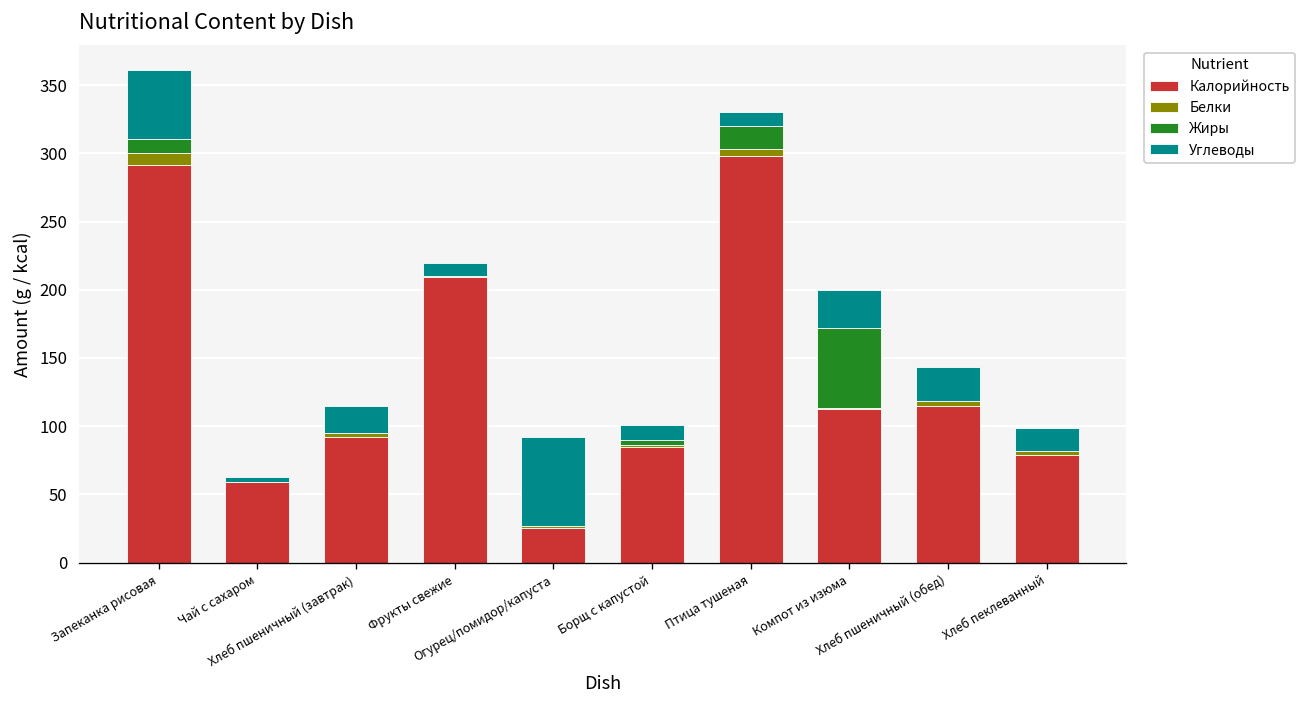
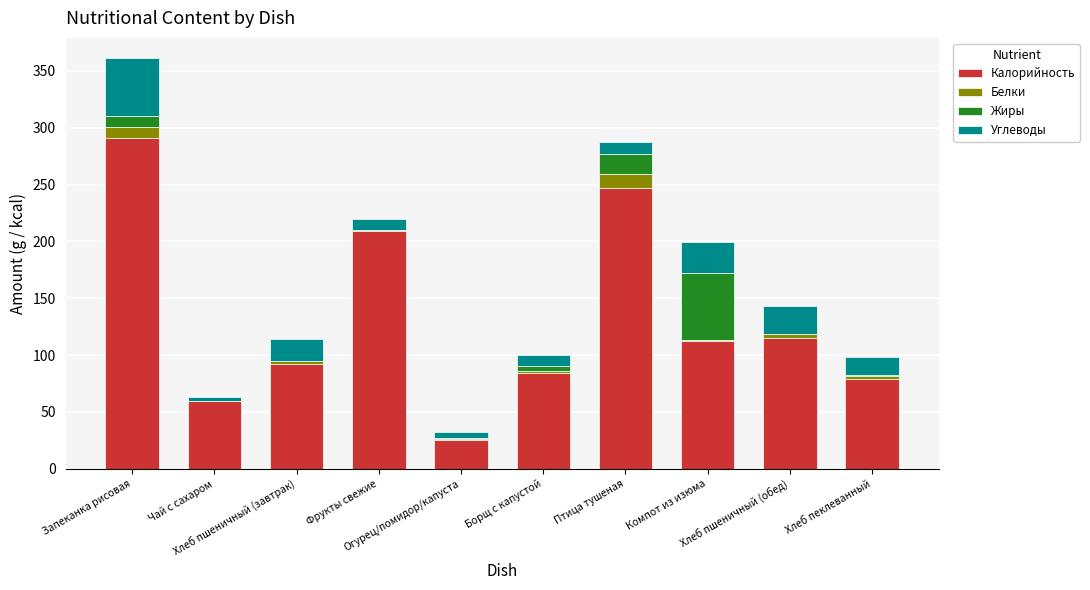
  {
    "Калорийность": {
      "Запеканка рисовая": 291,
      "Чай с сахаром": 59,
      "Хлеб пшеничный (завтрак)": 92,
      "Фрукты свежие": 210,
      "Огурец/помидор/капуста": 26,
      "Борщ с капустой": 85,
-     "Птица тушеная": 298,
+     "Птица тушеная": 247,
      "Компот из изюма": 113,
      "Хлеб пшеничный (обед)": 115,
      "Хлеб пеклеванный": 79
    },
    "Белки": {
      "Запеканка рисовая": 9,
      "Хлеб пшеничный (завтрак)": 3,
-     "Птица тушеная": 5,
+     "Птица тушеная": 13,
      "Хлеб пшеничный (обед)": 4,
      "Хлеб пеклеванный": 3
    },
    "Жиры": {
      "Запеканка рисовая": 10,
      "Чай с сахаром": 0,
      "Борщ с капустой": 4,
      "Птица тушеная": 17,
      "Компот из изюма": 59
    },
    "Углеводы": {
      "Запеканка рисовая": 50,
      "Чай с сахаром": 4,
      "Хлеб пшеничный (завтрак)": 20,
      "Фрукты свежие": 10,
-     "Огурец/помидор/капуста": 66,
+     "Огурец/помидор/капуста": 5,
      "Борщ с капустой": 10,
      "Птица тушеная": 11,
      "Компот из изюма": 27,
      "Хлеб пшеничный (обед)": 24,
      "Хлеб пеклеванный": 17
    }
  }
